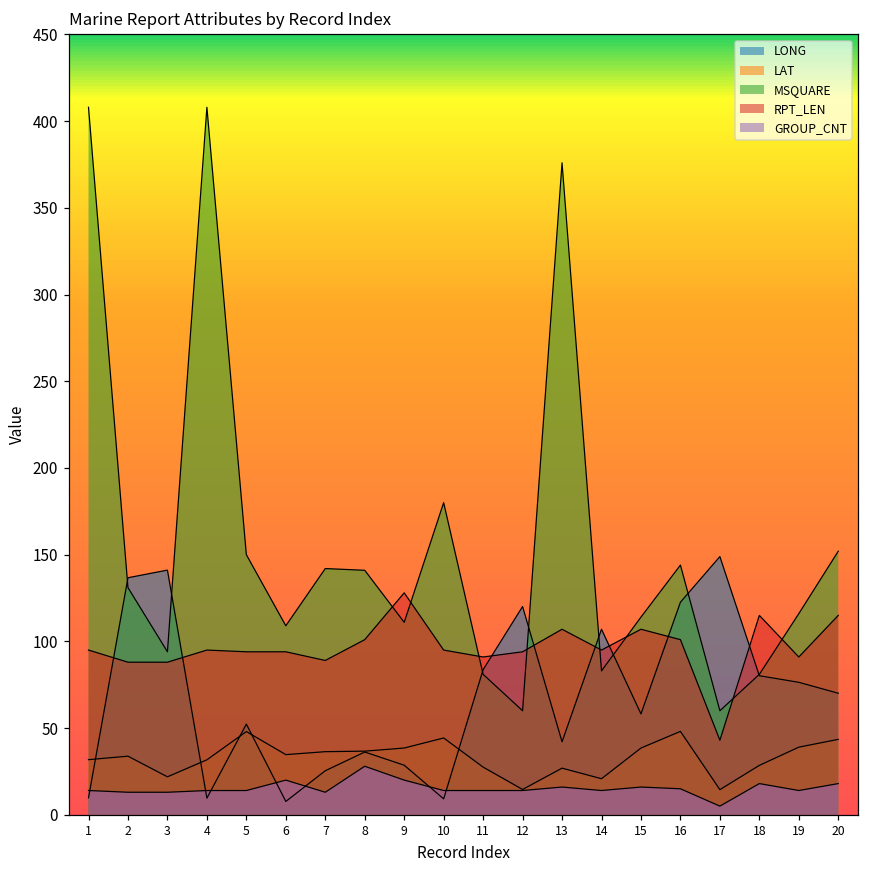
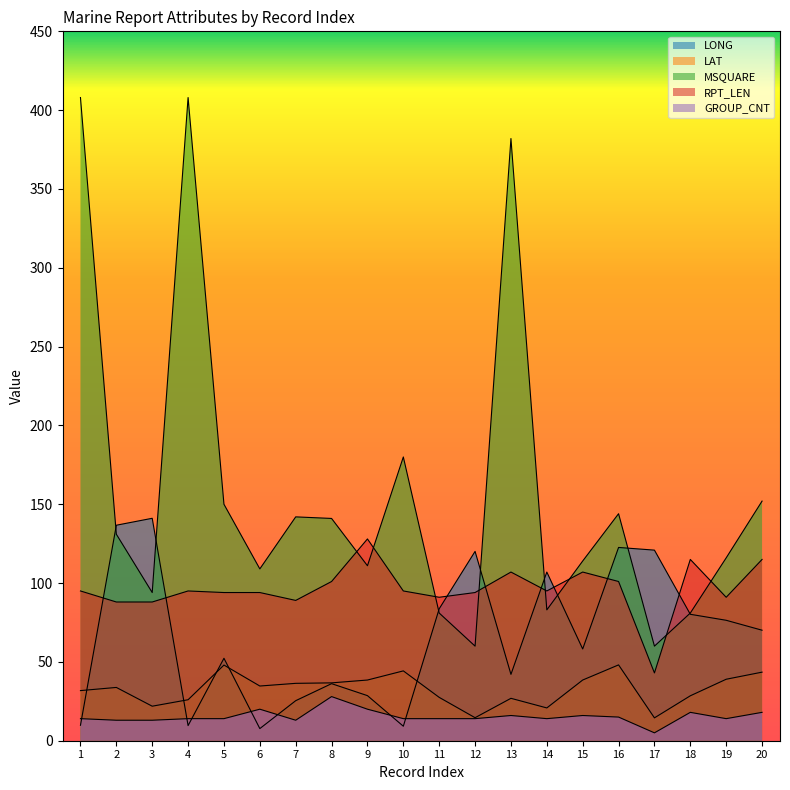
  {
    "LONG": {
      "1": 10,
      "2": 137,
      "3": 141,
      "4": 10,
      "5": 52,
      "6": 8,
      "7": 25,
      "9": 29,
      "10": 9,
      "11": 84,
      "12": 120,
      "13": 42,
      "14": 107,
      "15": 58,
      "16": 123,
-     "17": 149,
+     "17": 121,
      "19": 76,
      "20": 70
    },
    "LAT": {
      "1": 32,
      "2": 34,
      "3": 22,
-     "4": 32,
+     "4": 26,
      "5": 48,
      "6": 35,
      "7": 36,
      "9": 39,
      "10": 44,
      "11": 28,
      "13": 27,
      "14": 21,
      "15": 39,
      "16": 48,
      "17": 15,
      "18": 29,
      "19": 39,
      "20": 44
    },
    "MSQUARE": {
      "1": 408,
      "2": 131,
      "3": 94,
      "4": 408,
      "5": 150,
      "6": 109,
      "7": 142,
      "8": 141,
      "9": 111,
      "10": 180,
      "11": 81,
      "12": 60,
-     "13": 376,
+     "13": 382,
      "14": 83,
      "15": 114,
      "16": 144,
      "17": 60,
      "19": 116,
      "20": 152
    },
    "RPT_LEN": {
      "1": 95,
      "2": 88,
      "3": 88,
      "4": 95,
      "5": 94,
      "6": 94,
      "7": 89,
      "8": 101,
      "9": 128,
      "10": 95,
      "11": 91,
      "12": 94,
      "13": 107,
      "14": 95,
      "15": 107,
      "16": 101,
      "17": 43,
      "18": 115,
      "19": 91,
      "20": 115
    },
    "GROUP_CNT": {
      "1": 14,
      "2": 13,
      "3": 13,
      "4": 14,
      "5": 14,
      "6": 20,
      "7": 13,
      "8": 28,
      "9": 20,
      "10": 14,
      "11": 14,
      "13": 16,
      "14": 14,
      "15": 16,
      "16": 15,
      "17": 5,
      "18": 18,
      "19": 14,
      "20": 18
    }
  }
